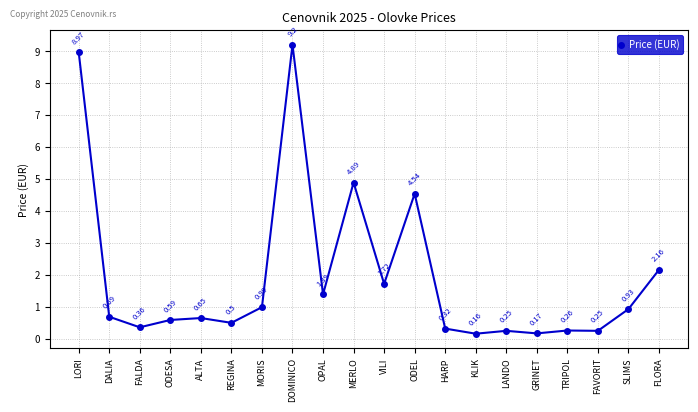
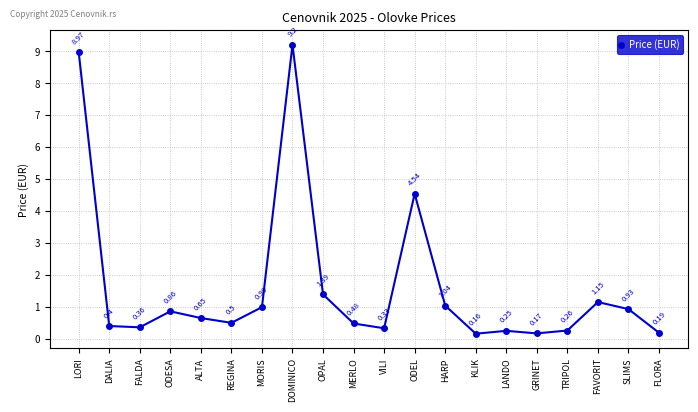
  {
    "LORI": 8.97,
-   "DALIA": 0.69,
+   "DALIA": 0.4,
    "FALDA": 0.36,
-   "ODESA": 0.59,
+   "ODESA": 0.86,
    "ALTA": 0.65,
    "REGINA": 0.5,
    "MORIS": 0.99,
    "DOMINICO": 9.2,
    "OPAL": 1.39,
-   "MERLO": 4.89,
-   "VILI": 1.72,
+   "MERLO": 0.48,
+   "VILI": 0.33,
    "ODEL": 4.54,
-   "HARP": 0.32,
+   "HARP": 1.04,
    "KLIK": 0.16,
    "LANDO": 0.25,
    "GRINET": 0.17,
    "TRIPOL": 0.26,
-   "FAVORIT": 0.25,
+   "FAVORIT": 1.15,
    "SLIMS": 0.93,
-   "FLORA": 2.16
+   "FLORA": 0.19
  }
